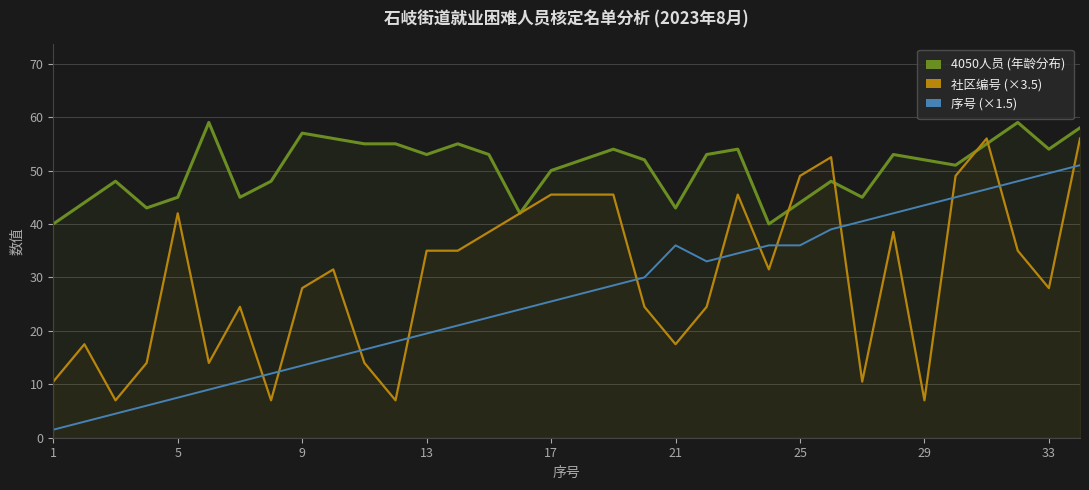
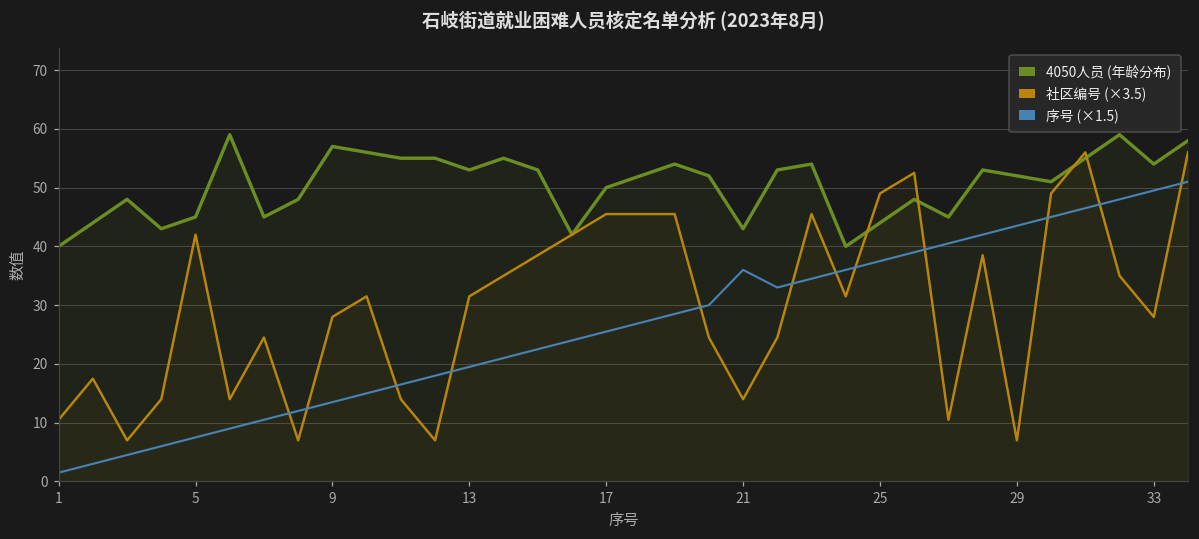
  {
    "4050人员 (年龄分布)": {
      "1": 40,
      "5": 45,
      "9": 57,
      "13": 53,
      "17": 50,
      "21": 43,
      "25": 44,
      "29": 52,
      "33": 54
    },
    "社区编号 (×3.5)": {
      "1": 11,
      "5": 42,
      "9": 28,
-     "13": 35,
+     "13": 32,
      "17": 46,
-     "21": 18,
+     "21": 14,
      "25": 49,
      "29": 7,
      "33": 28
    },
    "序号 (×1.5)": {
      "1": 2,
      "5": 8,
      "9": 14,
      "13": 20,
      "17": 26,
      "21": 36,
-     "25": 36,
+     "25": 38,
      "29": 44,
      "33": 50
    }
  }
